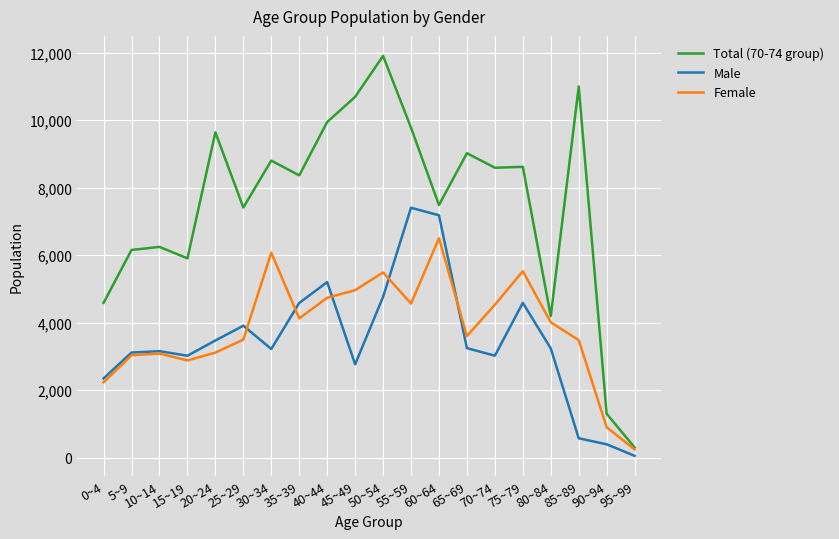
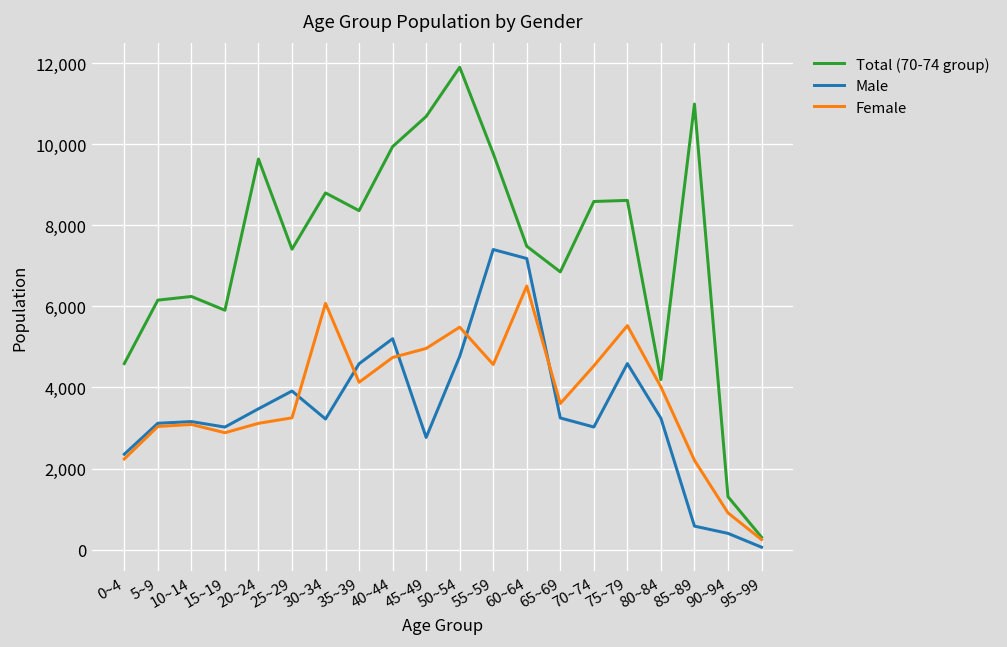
  {
    "Total (70-74 group)": {
      "0~4": "4,600",
      "5~9": "6,200",
      "10~14": "6,200",
      "15~19": "5,900",
      "20~24": "9,600",
      "25~29": "7,400",
      "30~34": "8,800",
      "35~39": "8,400",
      "40~44": "9,900",
      "45~49": "10,700",
      "50~54": "11,900",
      "55~59": "9,800",
      "60~64": "7,500",
-     "65~69": "9,000",
+     "65~69": "6,900",
      "70~74": "8,600",
      "75~79": "8,600",
      "80~84": "4,200",
      "85~89": "11,000",
      "90~94": "1,300"
    },
    "Male": {
      "0~4": "2,400",
      "5~9": "3,100",
      "15~19": "3,000",
      "20~24": "3,500",
      "25~29": "3,900",
      "30~34": "3,200",
      "35~39": "4,600",
      "40~44": "5,200",
      "45~49": "2,800",
      "50~54": "4,800",
      "55~59": "7,400",
      "60~64": "7,200",
      "65~69": "3,200",
      "70~74": "3,000",
      "75~79": "4,600",
      "80~84": "3,200",
      "85~89": "600",
      "90~94": "400",
      "95~99": "100"
    },
    "Female": {
      "0~4": "2,200",
      "5~9": "3,000",
      "15~19": "2,900",
      "20~24": "3,100",
-     "25~29": "3,500",
+     "25~29": "3,300",
      "30~34": "6,100",
      "35~39": "4,100",
      "40~44": "4,700",
      "45~49": "5,000",
      "50~54": "5,500",
      "55~59": "4,600",
      "60~64": "6,500",
      "65~69": "3,600",
      "70~74": "4,500",
      "75~79": "5,500",
      "80~84": "4,000",
-     "85~89": "3,500",
+     "85~89": "2,200",
      "90~94": "900"
    }
  }
